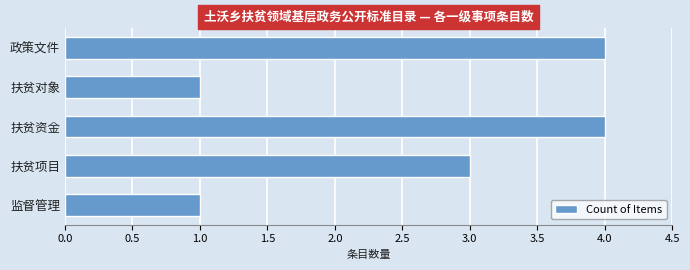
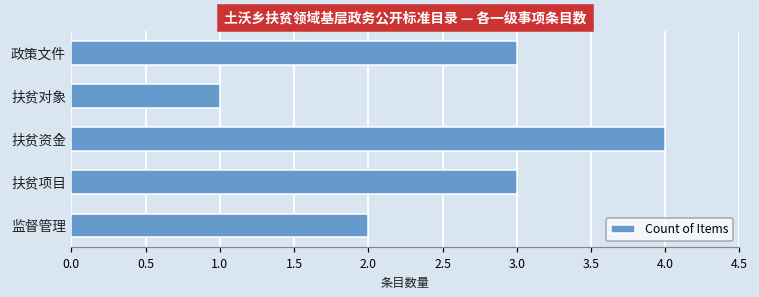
  {
-   "政策文件": 4,
+   "政策文件": 3,
    "扶贫对象": 1,
    "扶贫资金": 4,
    "扶贫项目": 3,
-   "监督管理": 1
+   "监督管理": 2
  }
